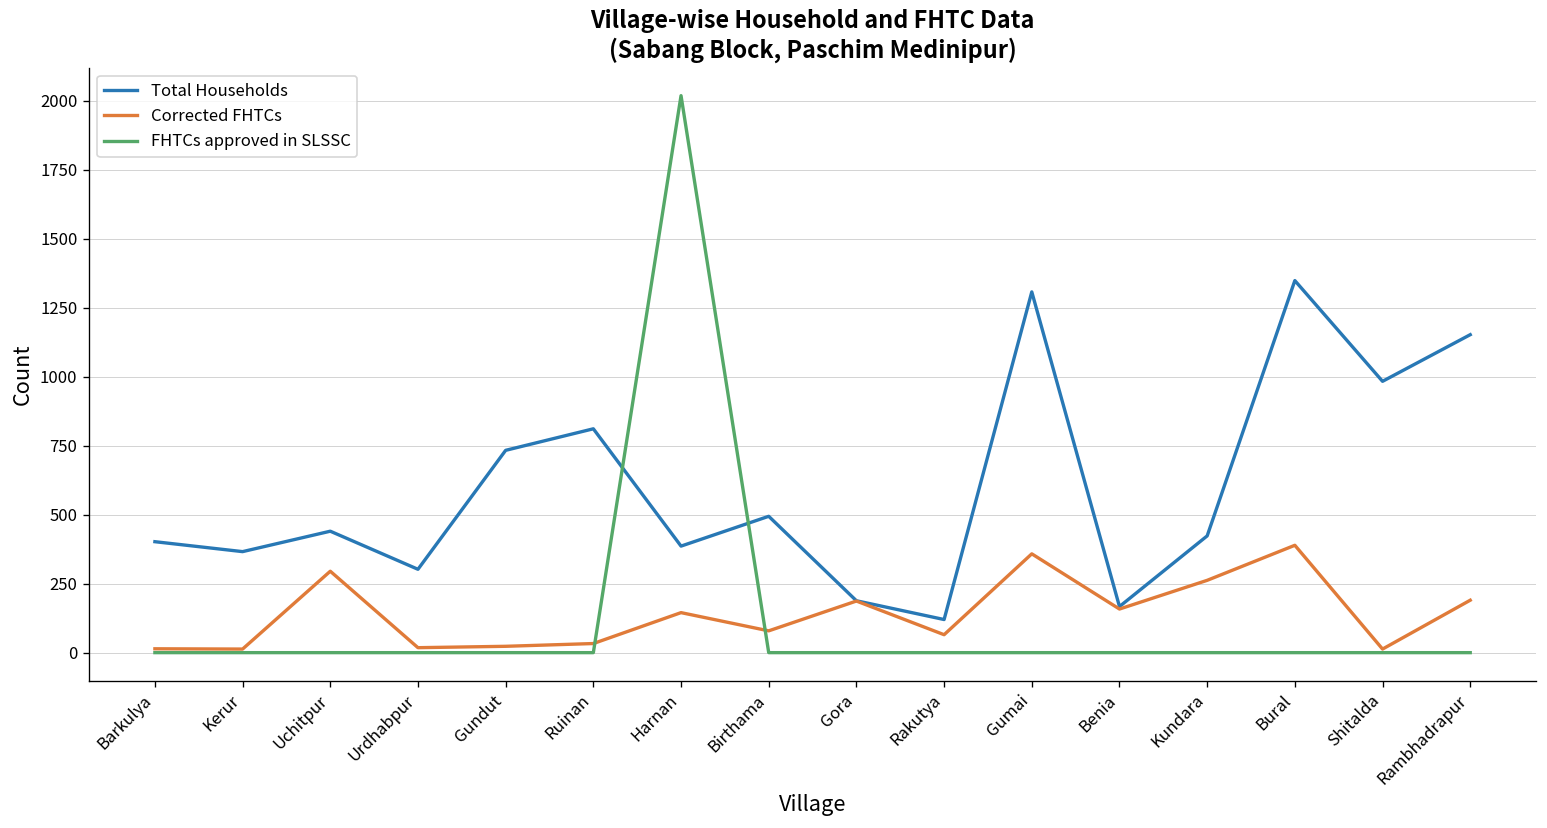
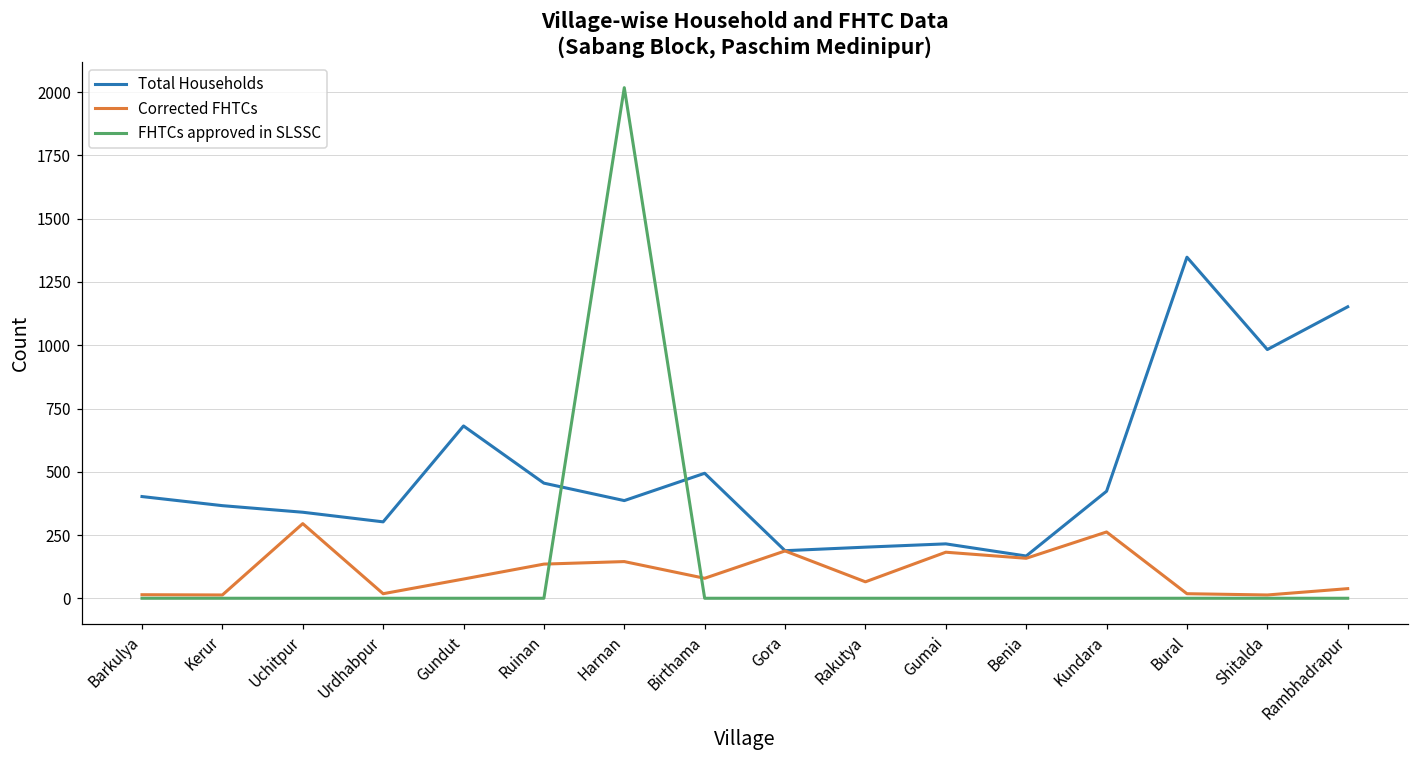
  {
    "Total Households": {
      "Barkulya": 400,
      "Kerur": 370,
-     "Uchitpur": 440,
+     "Uchitpur": 340,
      "Urdhabpur": 300,
-     "Gundut": 730,
-     "Ruinan": 810,
+     "Gundut": 680,
+     "Ruinan": 460,
      "Harnan": 390,
      "Birthama": 490,
-     "Rakutya": 120,
-     "Gumai": 1310,
+     "Rakutya": 200,
+     "Gumai": 220,
      "Kundara": 420,
      "Bural": 1350,
      "Shitalda": 980,
      "Rambhadrapur": 1150
    },
    "Corrected FHTCs": {
      "Barkulya": 10,
      "Kerur": 10,
      "Uchitpur": 300,
      "Urdhabpur": 20,
-     "Gundut": 20,
-     "Ruinan": 30,
+     "Gundut": 80,
+     "Ruinan": 140,
      "Harnan": 150,
      "Birthama": 80,
      "Rakutya": 70,
-     "Gumai": 360,
+     "Gumai": 180,
      "Kundara": 260,
-     "Bural": 390,
+     "Bural": 20,
      "Shitalda": 10,
-     "Rambhadrapur": 190
+     "Rambhadrapur": 40
    },
    "FHTCs approved in SLSSC": {
      "Barkulya": 0,
      "Kerur": 0,
      "Uchitpur": 0,
      "Urdhabpur": 0,
      "Gundut": 0,
      "Ruinan": 0,
      "Harnan": 2020,
      "Birthama": 0,
      "Gora": 0,
      "Rakutya": 0,
      "Gumai": 0,
      "Benia": 0,
      "Kundara": 0,
      "Bural": 0,
      "Shitalda": 0,
      "Rambhadrapur": 0
    }
  }
